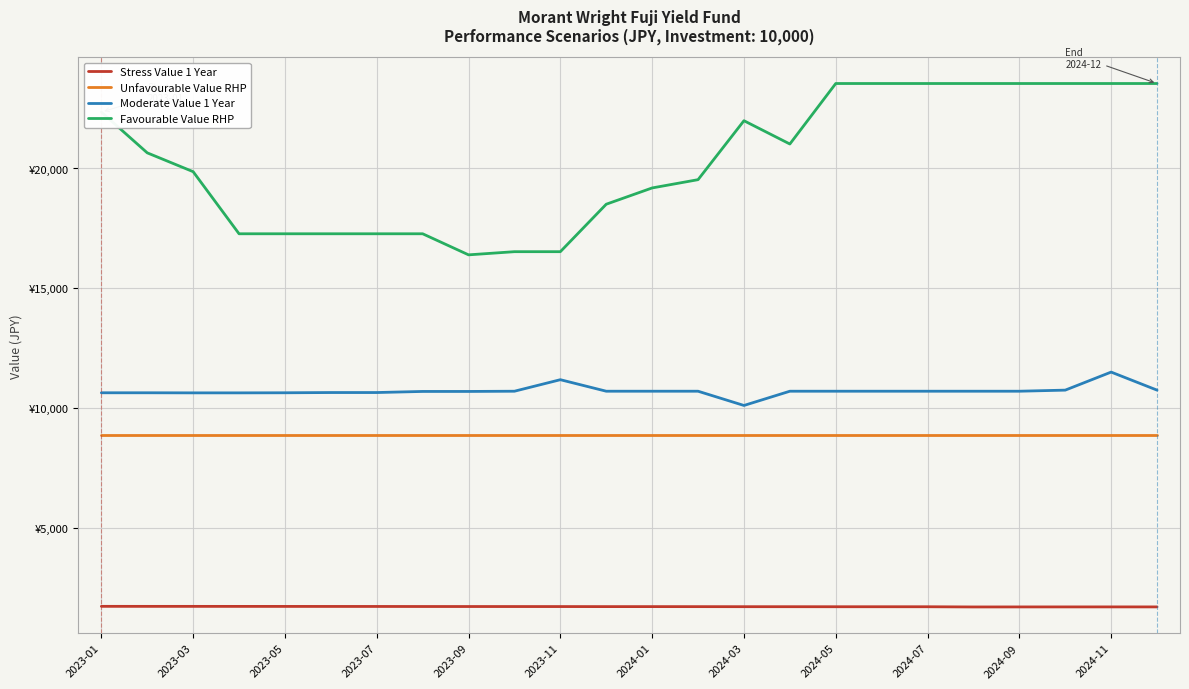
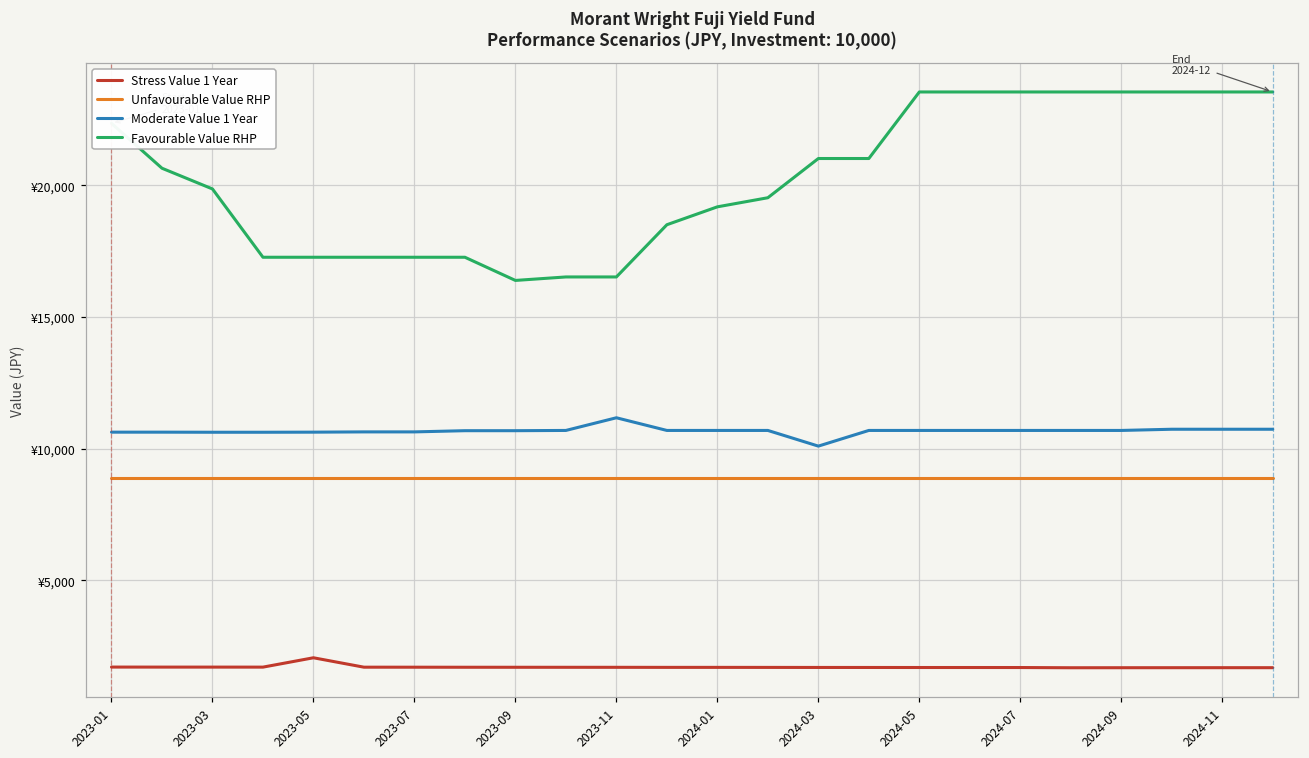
  {
    "Stress Value 1 Year": {
      "2023-01": "¥1,700",
      "2023-03": "¥1,700",
-     "2023-05": "¥1,700",
+     "2023-05": "¥2,100",
      "2023-07": "¥1,700",
      "2023-09": "¥1,700",
      "2023-11": "¥1,700",
      "2024-01": "¥1,700",
      "2024-03": "¥1,700",
      "2024-05": "¥1,700",
      "2024-07": "¥1,700",
      "2024-09": "¥1,700",
      "2024-11": "¥1,700"
    },
    "Unfavourable Value RHP": {
      "2023-01": "¥8,900",
      "2023-03": "¥8,900",
      "2023-05": "¥8,900",
      "2023-07": "¥8,900",
      "2023-09": "¥8,900",
      "2023-11": "¥8,900",
      "2024-01": "¥8,900",
      "2024-03": "¥8,900",
      "2024-05": "¥8,900",
      "2024-07": "¥8,900",
      "2024-09": "¥8,900",
      "2024-11": "¥8,900"
    },
    "Moderate Value 1 Year": {
      "2023-01": "¥10,600",
      "2023-03": "¥10,600",
      "2023-05": "¥10,600",
      "2023-07": "¥10,600",
      "2023-09": "¥10,700",
      "2023-11": "¥11,200",
      "2024-01": "¥10,700",
      "2024-03": "¥10,100",
      "2024-05": "¥10,700",
      "2024-07": "¥10,700",
      "2024-09": "¥10,700",
-     "2024-11": "¥11,500"
+     "2024-11": "¥10,700"
    },
    "Favourable Value RHP": {
      "2023-03": "¥19,900",
      "2023-05": "¥17,300",
      "2023-07": "¥17,300",
      "2023-09": "¥16,400",
      "2023-11": "¥16,500",
      "2024-01": "¥19,200",
-     "2024-03": "¥22,000",
+     "2024-03": "¥21,000",
      "2024-05": "¥23,600",
      "2024-07": "¥23,600",
      "2024-09": "¥23,600"
    }
  }
